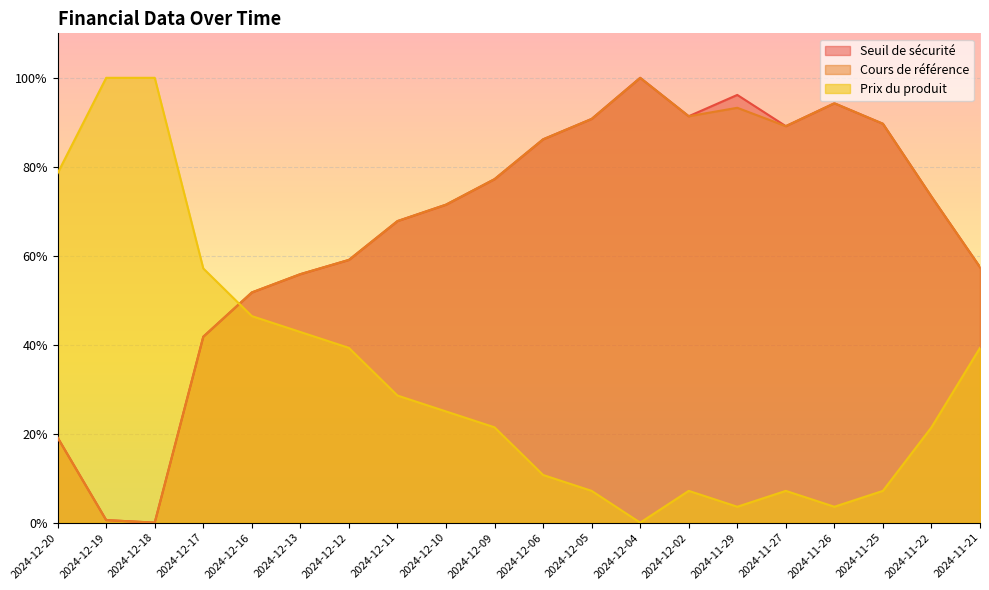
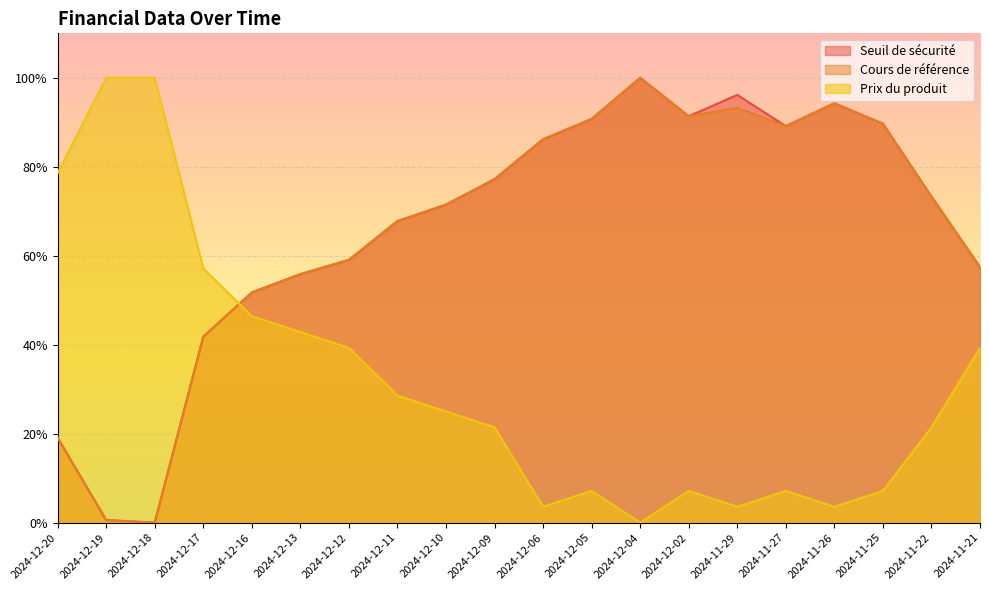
  {
    "Prix du produit": {
      "2024-12-20": "79%",
      "2024-12-19": "100%",
      "2024-12-18": "100%",
      "2024-12-17": "57%",
      "2024-12-16": "46%",
      "2024-12-13": "43%",
      "2024-12-12": "39%",
      "2024-12-11": "29%",
      "2024-12-10": "25%",
      "2024-12-09": "21%",
-     "2024-12-06": "11%",
+     "2024-12-06": "4%",
      "2024-12-05": "7%",
      "2024-12-04": "0%",
      "2024-12-02": "7%",
      "2024-11-29": "4%",
      "2024-11-27": "7%",
      "2024-11-26": "4%",
      "2024-11-25": "7%",
      "2024-11-22": "21%",
      "2024-11-21": "39%"
    }
  }
